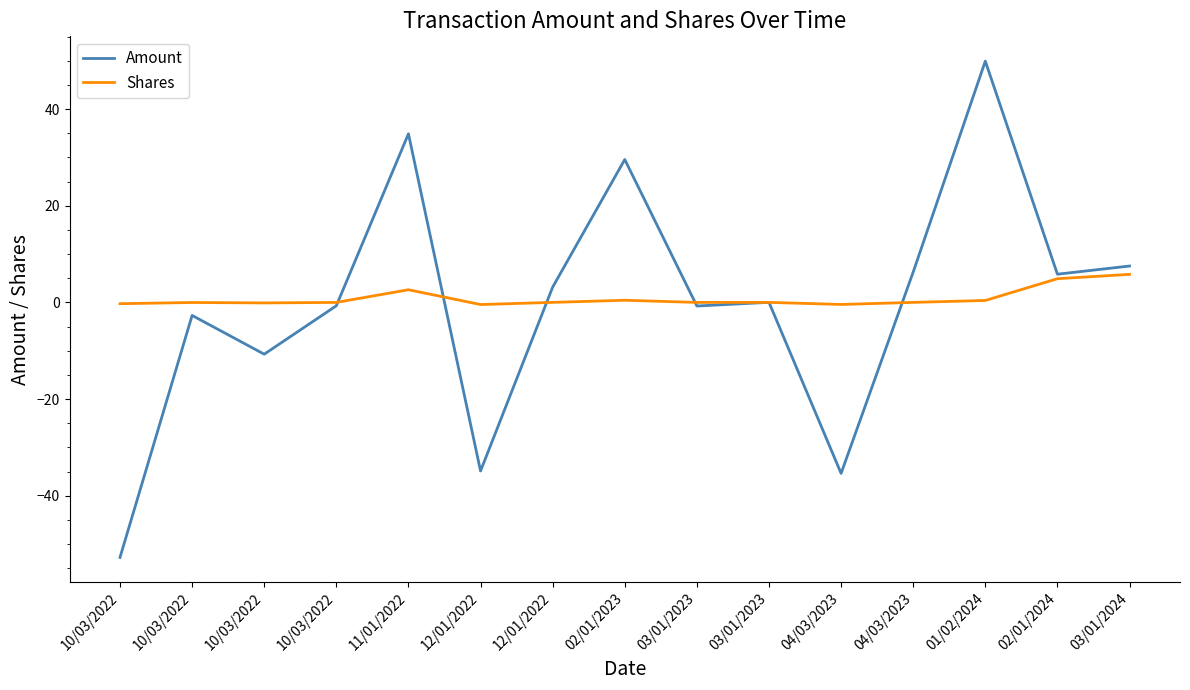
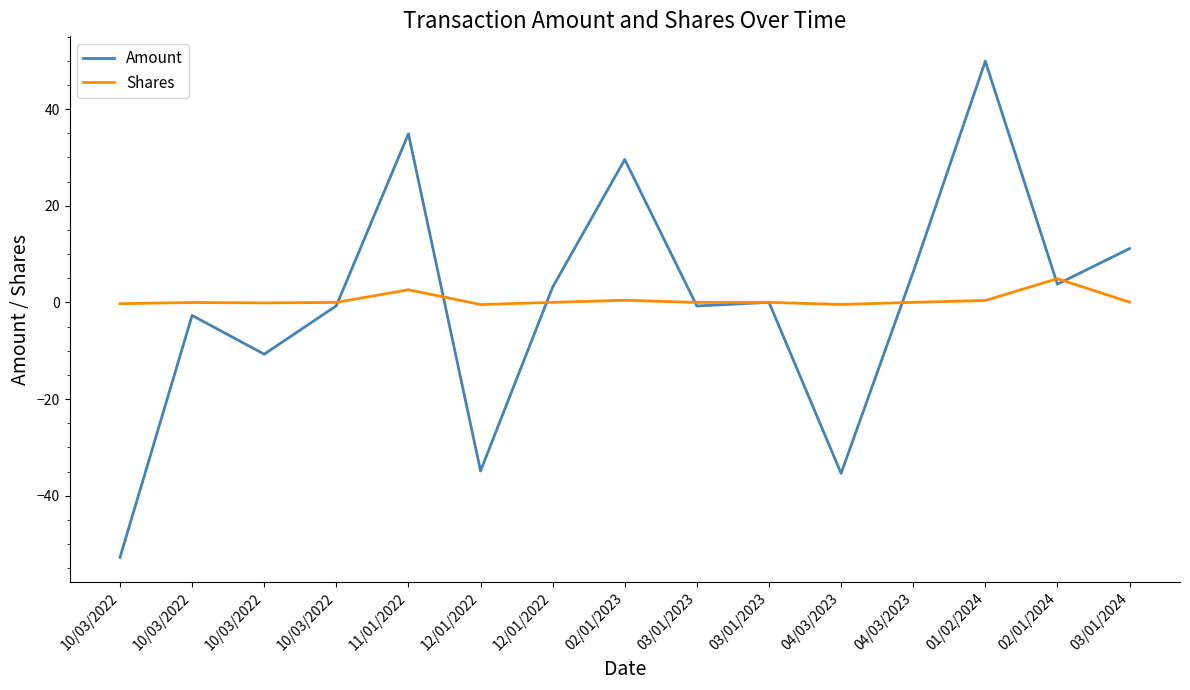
  {
    "Amount": {
      "11/01/2022": 35,
      "02/01/2023": 30,
      "01/02/2024": 50,
-     "02/01/2024": 6,
-     "03/01/2024": 8
+     "02/01/2024": 4,
+     "03/01/2024": 11
    },
    "Shares": {
      "11/01/2022": 3,
      "02/01/2023": 0,
      "01/02/2024": 0,
      "02/01/2024": 5,
-     "03/01/2024": 6
+     "03/01/2024": 0
    }
  }
